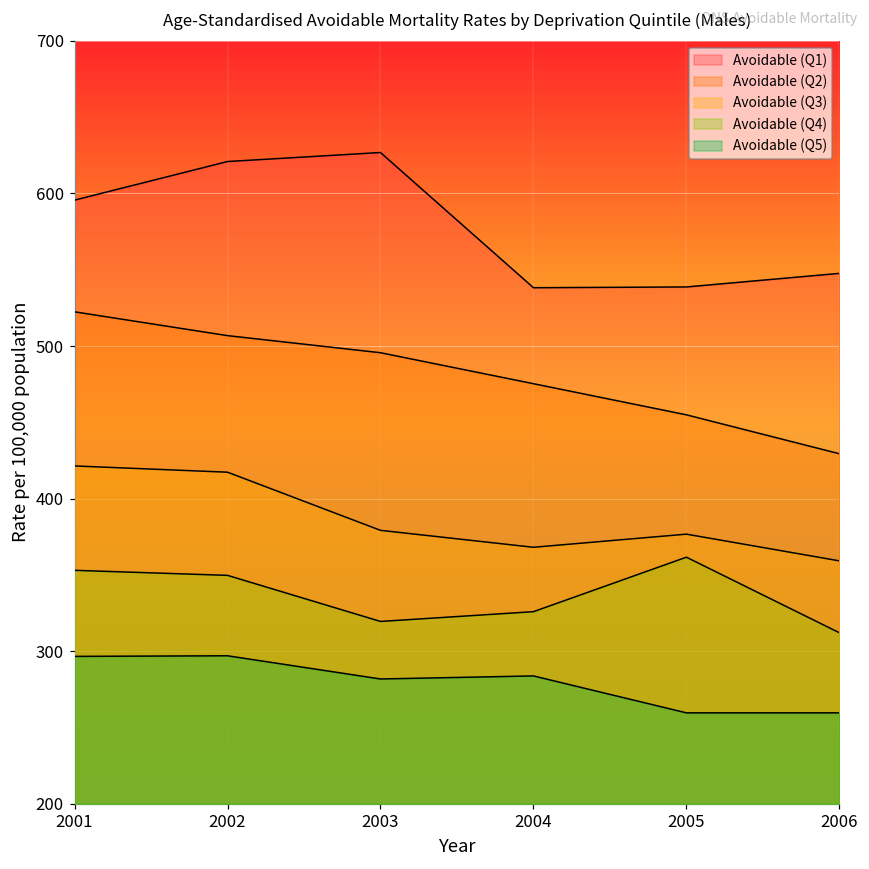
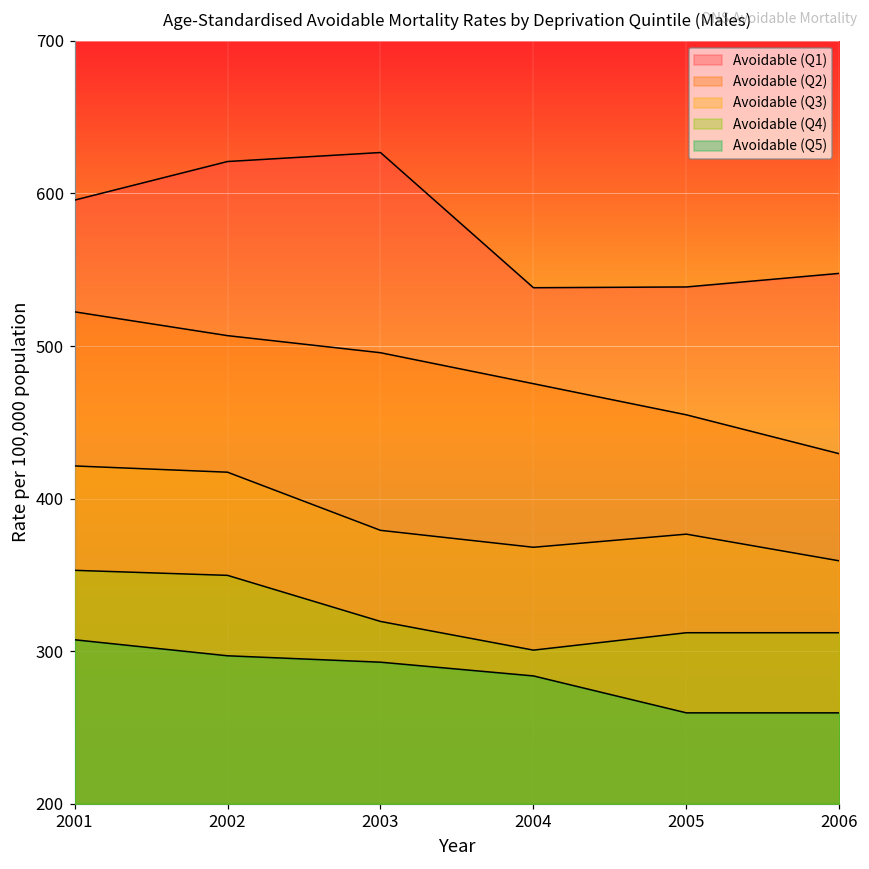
  {
    "Avoidable (Q4)": {
      "2001": 353,
      "2002": 350,
      "2003": 320,
-     "2004": 326,
-     "2005": 362,
+     "2004": 301,
+     "2005": 312,
      "2006": 312
    },
    "Avoidable (Q5)": {
-     "2001": 297,
+     "2001": 308,
      "2002": 297,
-     "2003": 282,
+     "2003": 293,
      "2004": 284,
      "2005": 260,
      "2006": 260
    }
  }
